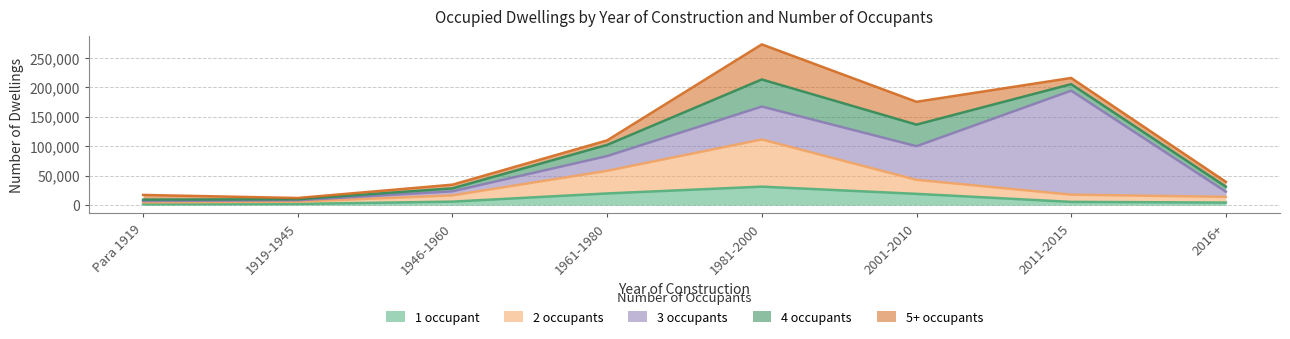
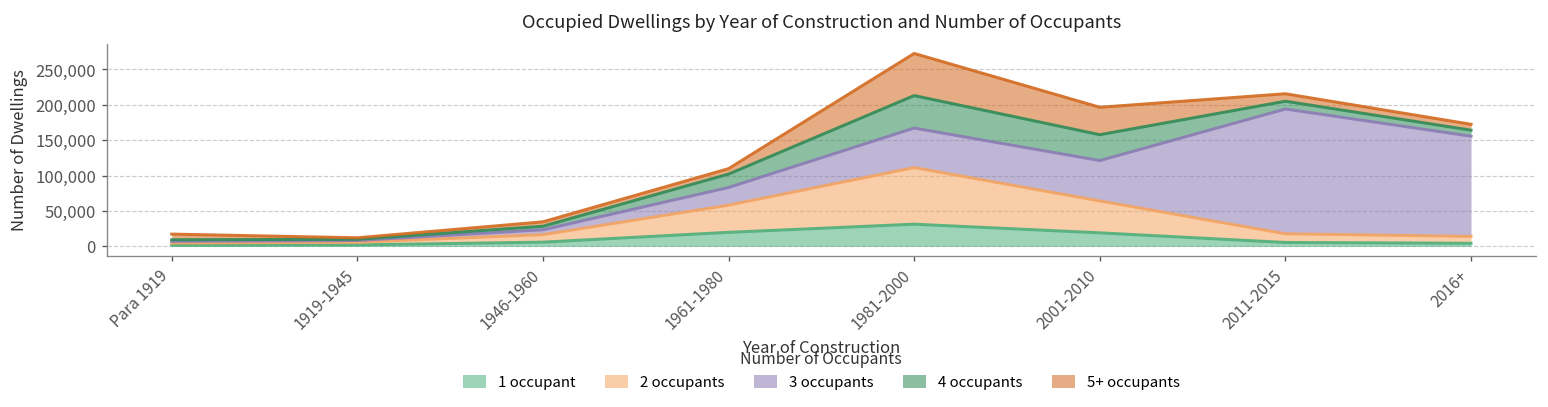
  {
    "2 occupants": {
      "1946-1960": "10,000",
      "1961-1980": "40,000",
      "1981-2000": "80,000",
-     "2001-2010": "20,000",
+     "2001-2010": "50,000",
      "2011-2015": "10,000",
      "2016+": "10,000"
    },
    "3 occupants": {
      "1946-1960": "10,000",
      "1961-1980": "20,000",
      "1981-2000": "60,000",
      "2001-2010": "60,000",
      "2011-2015": "180,000",
-     "2016+": "10,000"
+     "2016+": "140,000"
    },
    "5+ occupants": {
      "Para 1919": "10,000",
      "1946-1960": "10,000",
      "1961-1980": "10,000",
      "1981-2000": "60,000",
      "2001-2010": "40,000",
      "2011-2015": "10,000",
      "2016+": "10,000"
    }
  }
